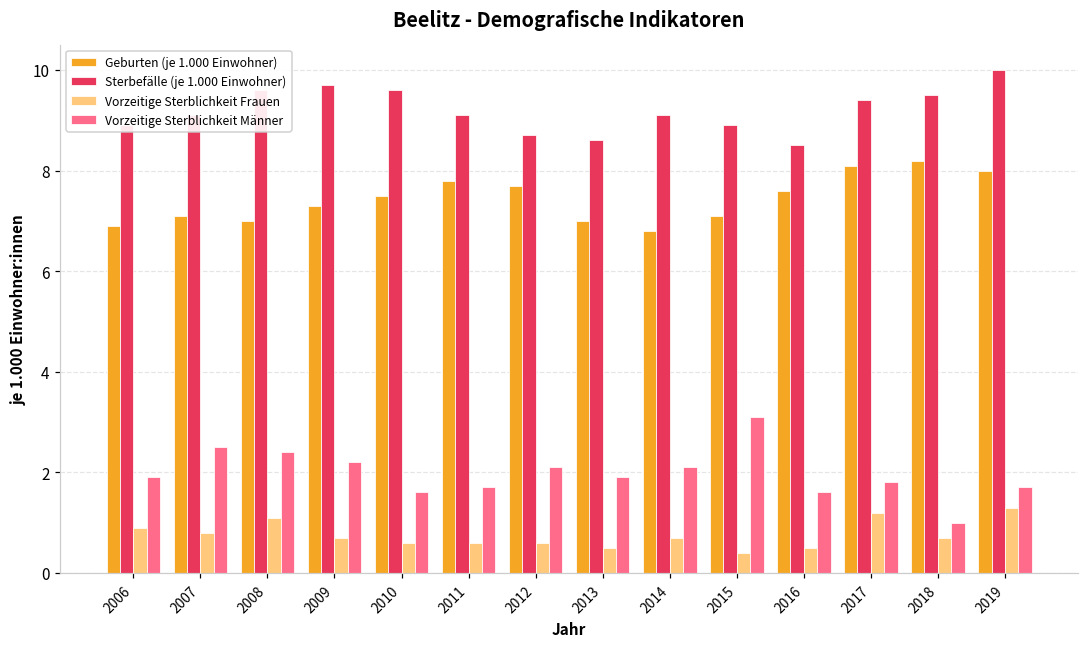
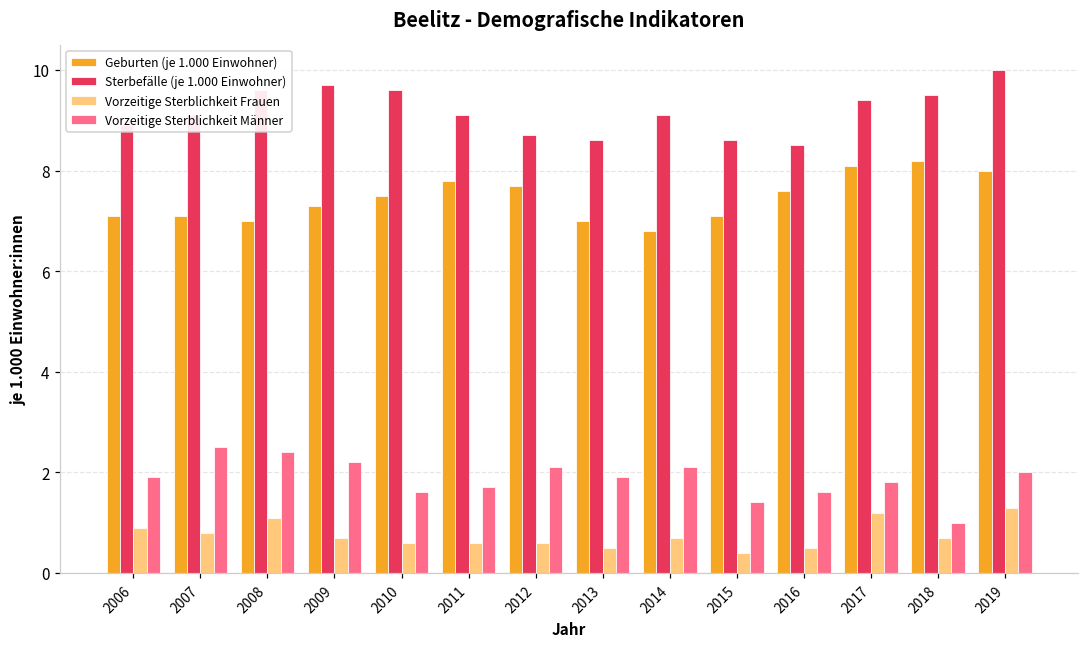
  {
    "Geburten (je 1.000 Einwohner)": {
-     "2006": 6.9,
+     "2006": 7.1,
      "2007": 7.1,
      "2008": 7.0,
      "2009": 7.3,
      "2010": 7.5,
      "2011": 7.8,
      "2012": 7.7,
      "2013": 7.0,
      "2014": 6.8,
      "2015": 7.1,
      "2016": 7.6,
      "2017": 8.1,
      "2018": 8.2,
      "2019": 8.0
    },
    "Sterbefälle (je 1.000 Einwohner)": {
      "2006": 8.9,
      "2009": 9.7,
      "2010": 9.6,
      "2011": 9.1,
      "2012": 8.7,
      "2013": 8.6,
      "2014": 9.1,
-     "2015": 8.9,
+     "2015": 8.6,
      "2016": 8.5,
      "2017": 9.4,
      "2018": 9.5,
      "2019": 10.0
    },
    "Vorzeitige Sterblichkeit Frauen": {
      "2006": 0.9,
      "2007": 0.8,
      "2008": 1.1,
      "2009": 0.7,
      "2010": 0.6,
      "2011": 0.6,
      "2012": 0.6,
      "2013": 0.5,
      "2014": 0.7,
      "2015": 0.4,
      "2016": 0.5,
      "2017": 1.2,
      "2018": 0.7,
      "2019": 1.3
    },
    "Vorzeitige Sterblichkeit Männer": {
      "2006": 1.9,
      "2007": 2.5,
      "2008": 2.4,
      "2009": 2.2,
      "2010": 1.6,
      "2011": 1.7,
      "2012": 2.1,
      "2013": 1.9,
      "2014": 2.1,
-     "2015": 3.1,
+     "2015": 1.4,
      "2016": 1.6,
      "2017": 1.8,
      "2018": 1.0,
-     "2019": 1.7
+     "2019": 2.0
    }
  }
